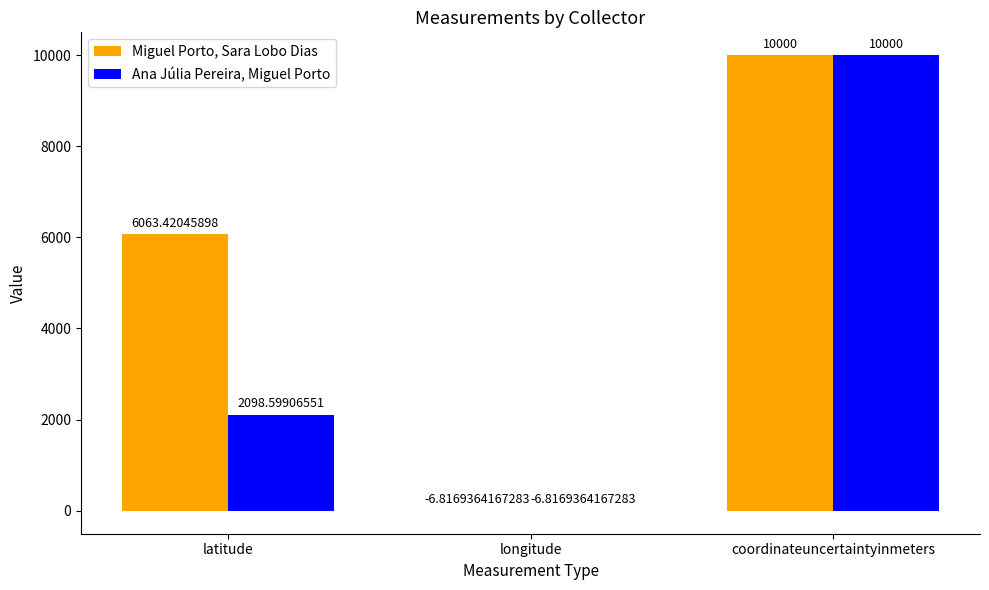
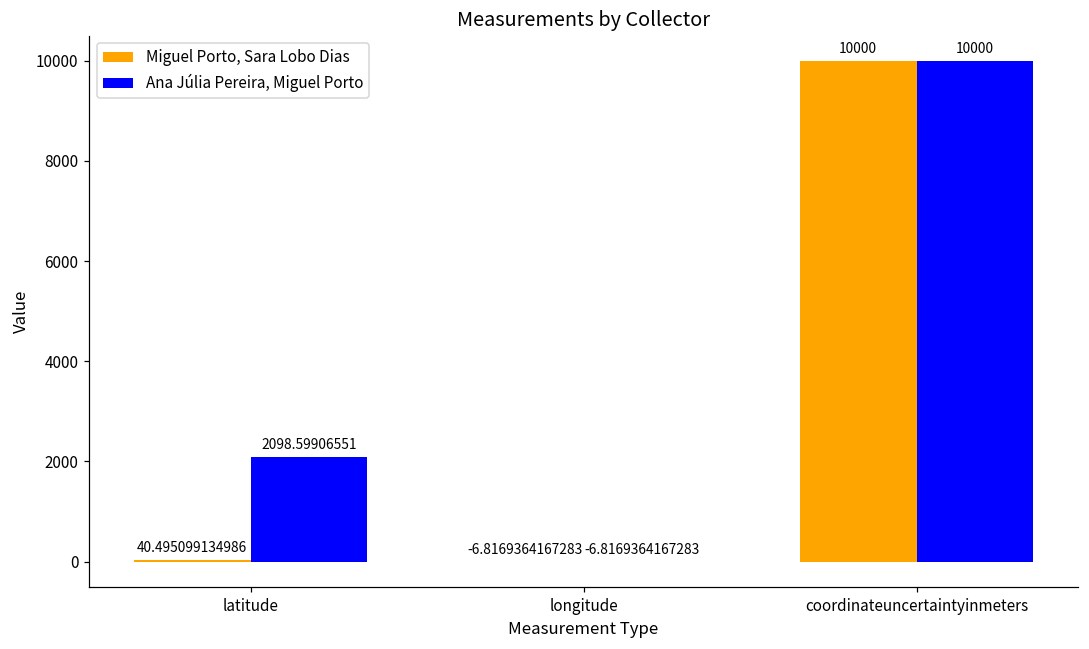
  {
    "Miguel Porto, Sara Lobo Dias": {
-     "latitude": 6063.42045898,
+     "latitude": 40.495099134986,
      "longitude": -6.8169364167283,
      "coordinateuncertaintyinmeters": 10000
    },
    "Ana Júlia Pereira, Miguel Porto": {
      "latitude": 2098.59906551,
      "longitude": -6.8169364167283,
      "coordinateuncertaintyinmeters": 10000
    }
  }
